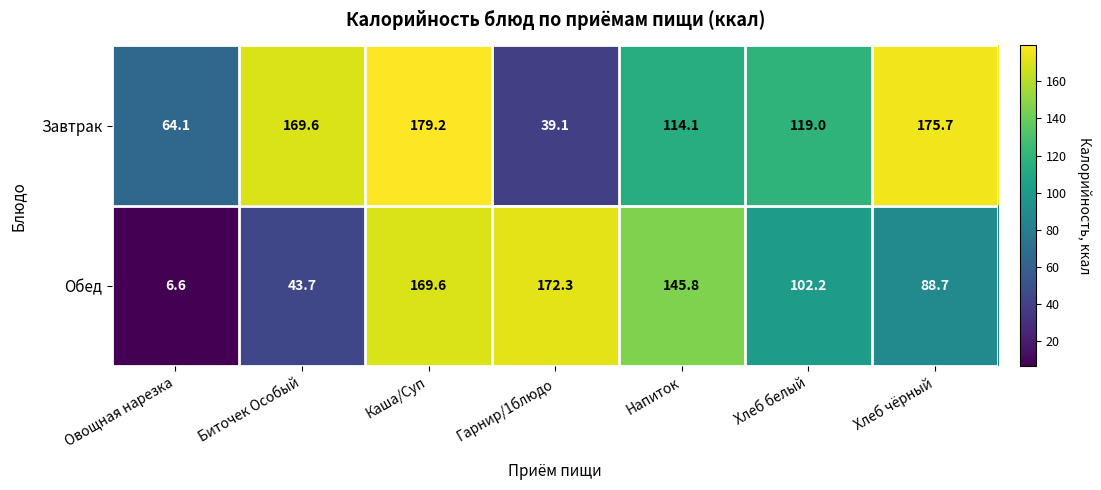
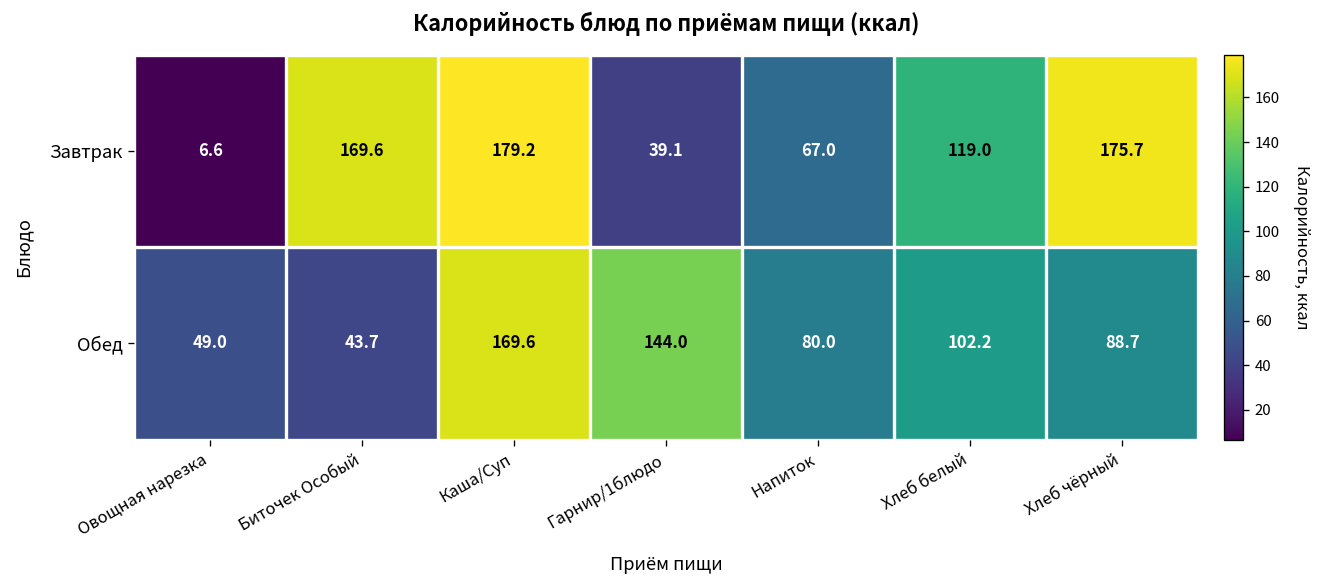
  {
    "Завтрак": {
-     "Овощная нарезка": 64.1,
+     "Овощная нарезка": 6.6,
      "Биточек Особый": 169.6,
      "Каша/Суп": 179.2,
      "Гарнир/1блюдо": 39.1,
-     "Напиток": 114.1,
+     "Напиток": 67.0,
      "Хлеб белый": 119.0,
      "Хлеб чёрный": 175.7
    },
    "Обед": {
-     "Овощная нарезка": 6.6,
+     "Овощная нарезка": 49.0,
      "Биточек Особый": 43.7,
      "Каша/Суп": 169.6,
-     "Гарнир/1блюдо": 172.3,
-     "Напиток": 145.8,
+     "Гарнир/1блюдо": 144.0,
+     "Напиток": 80.0,
      "Хлеб белый": 102.2,
      "Хлеб чёрный": 88.7
    }
  }
